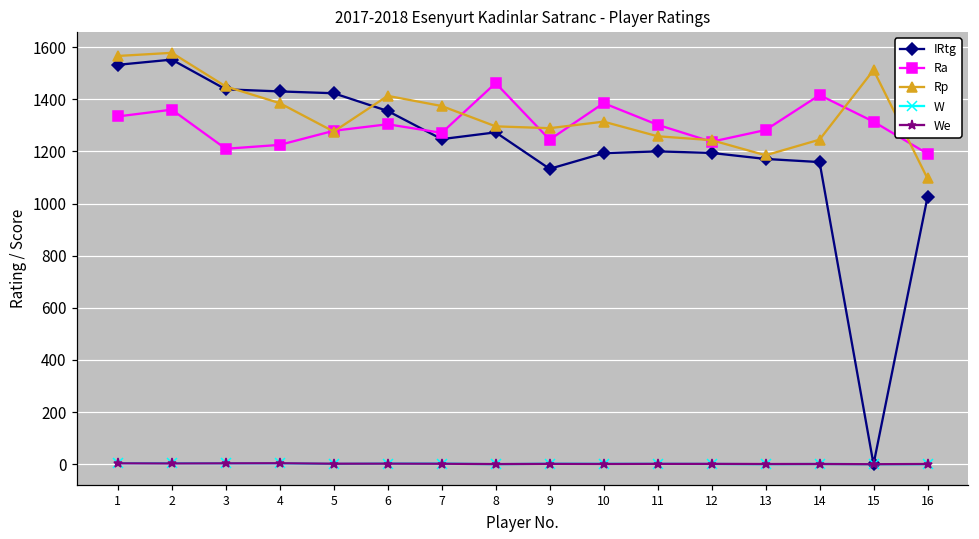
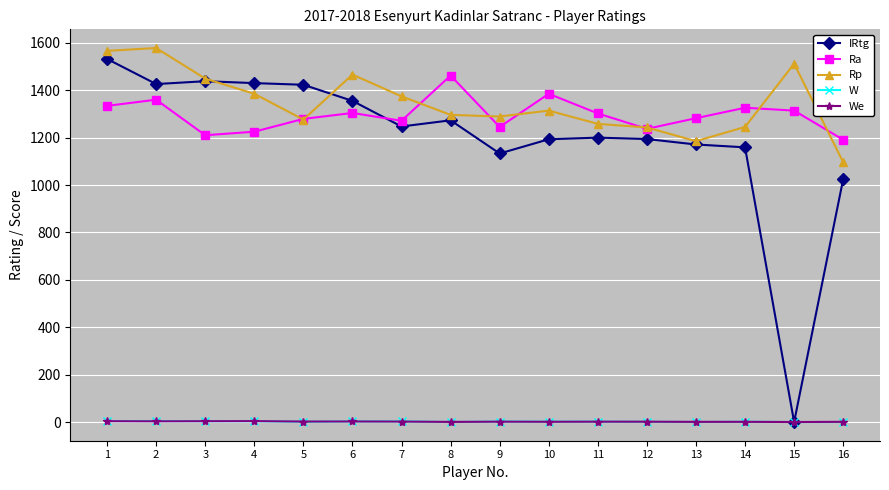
  {
    "IRtg": {
      "1": 1530,
-     "2": 1550,
+     "2": 1430,
      "3": 1440,
      "4": 1430,
      "5": 1420,
      "6": 1360,
      "7": 1250,
      "8": 1270,
      "9": 1130,
      "10": 1190,
      "11": 1200,
      "12": 1190,
      "13": 1170,
      "14": 1160,
      "16": 1030
    },
    "Ra": {
      "1": 1330,
      "2": 1360,
      "3": 1210,
      "4": 1230,
      "6": 1300,
      "7": 1270,
      "8": 1460,
      "9": 1250,
      "10": 1390,
      "11": 1300,
      "13": 1280,
-     "14": 1420,
+     "14": 1330,
      "15": 1310,
      "16": 1190
    },
    "Rp": {
      "1": 1570,
      "2": 1580,
      "3": 1450,
      "4": 1390,
-     "6": 1410,
+     "6": 1470,
      "7": 1370,
      "8": 1300,
      "9": 1290,
      "10": 1310,
      "11": 1260,
      "13": 1190,
      "14": 1250,
      "15": 1510,
      "16": 1100
    }
  }
